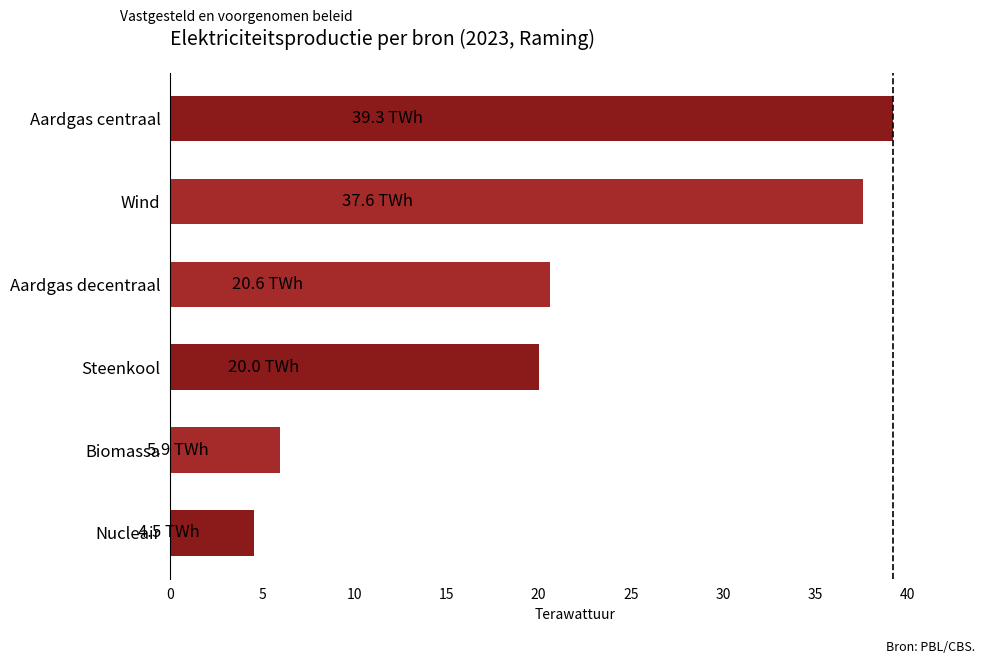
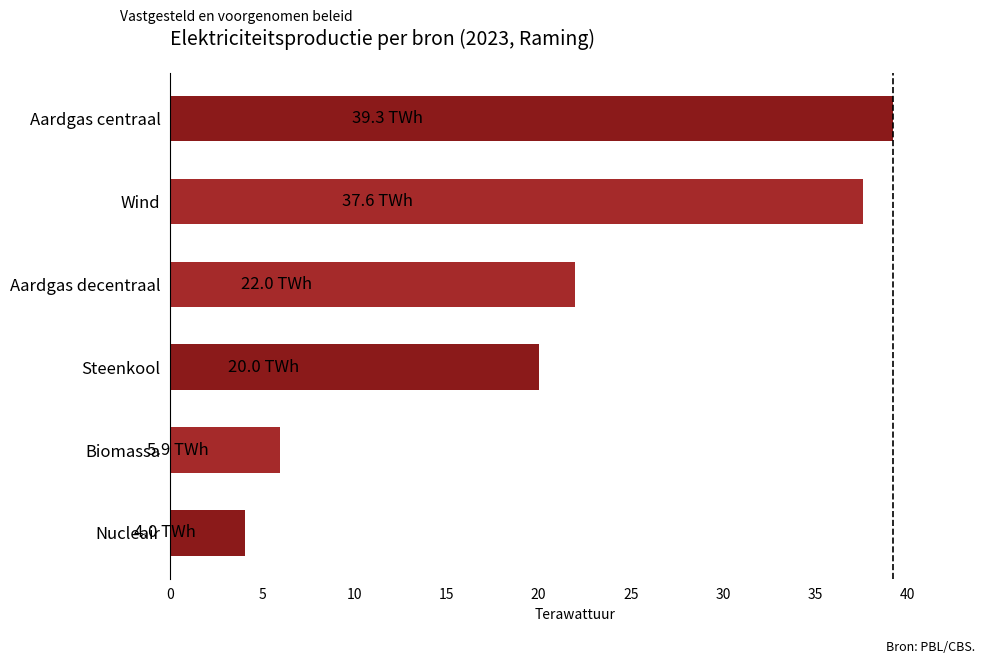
  {
    "Aardgas centraal": 39.3,
    "Wind": 37.6,
-   "Aardgas decentraal": 20.6,
+   "Aardgas decentraal": 22.0,
    "Steenkool": 20.0,
    "Biomassa": 5.9,
-   "Nucleair": 4.5
+   "Nucleair": 4.0
  }
